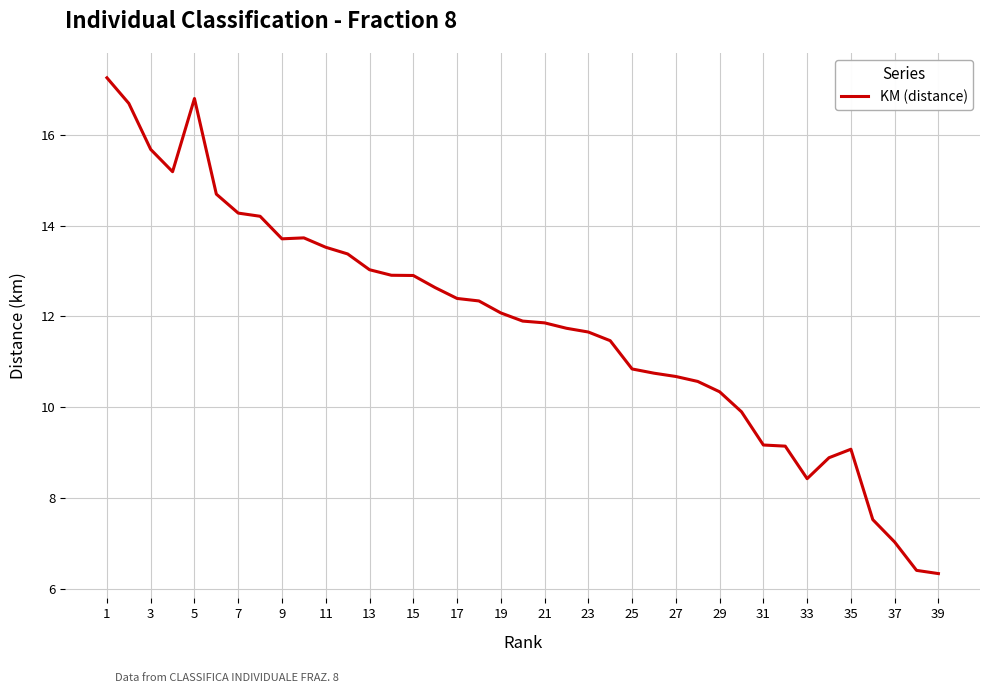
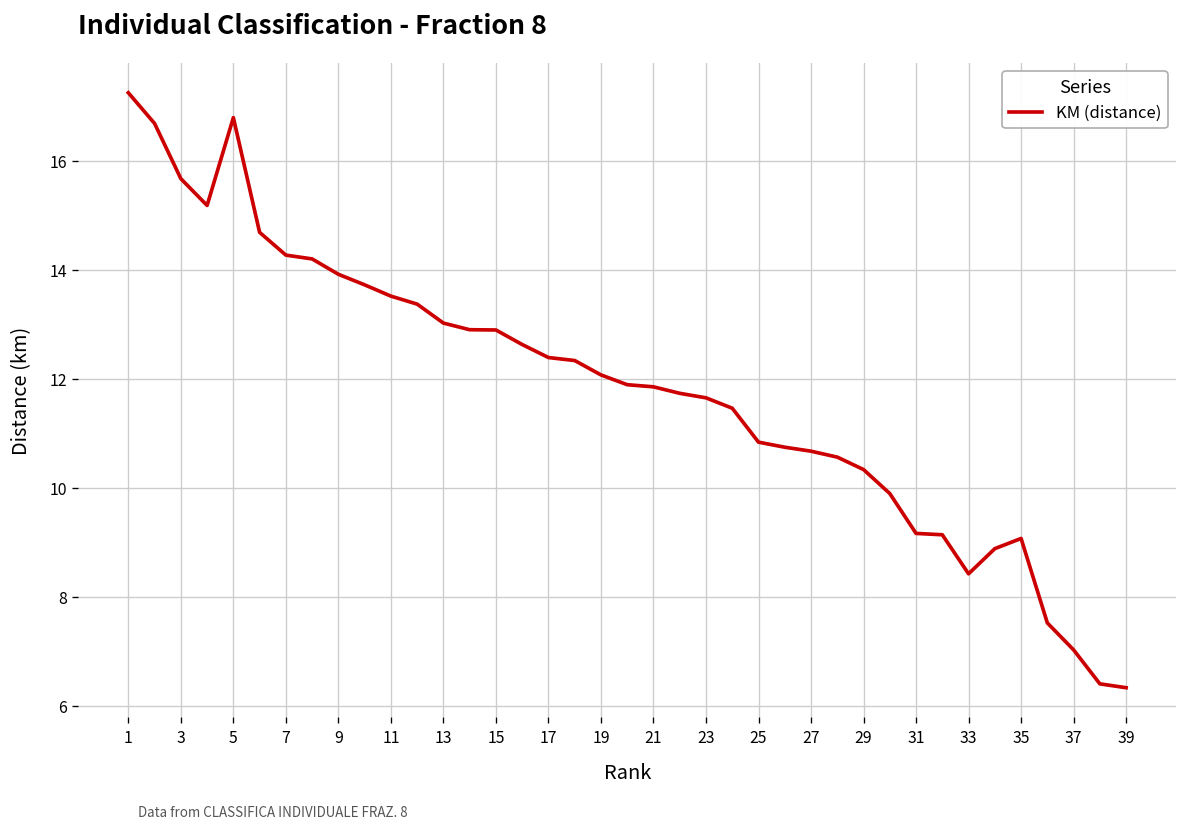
  {
    "1": 17.3,
    "3": 15.7,
    "5": 16.8,
    "7": 14.3,
-   "9": 13.7,
+   "9": 13.9,
    "11": 13.5,
    "13": 13.0,
    "15": 12.9,
    "17": 12.4,
    "19": 12.1,
    "21": 11.9,
    "23": 11.7,
    "25": 10.8,
    "27": 10.7,
    "29": 10.3,
    "31": 9.2,
    "33": 8.4,
    "35": 9.1,
    "37": 7.0,
    "39": 6.3
  }
